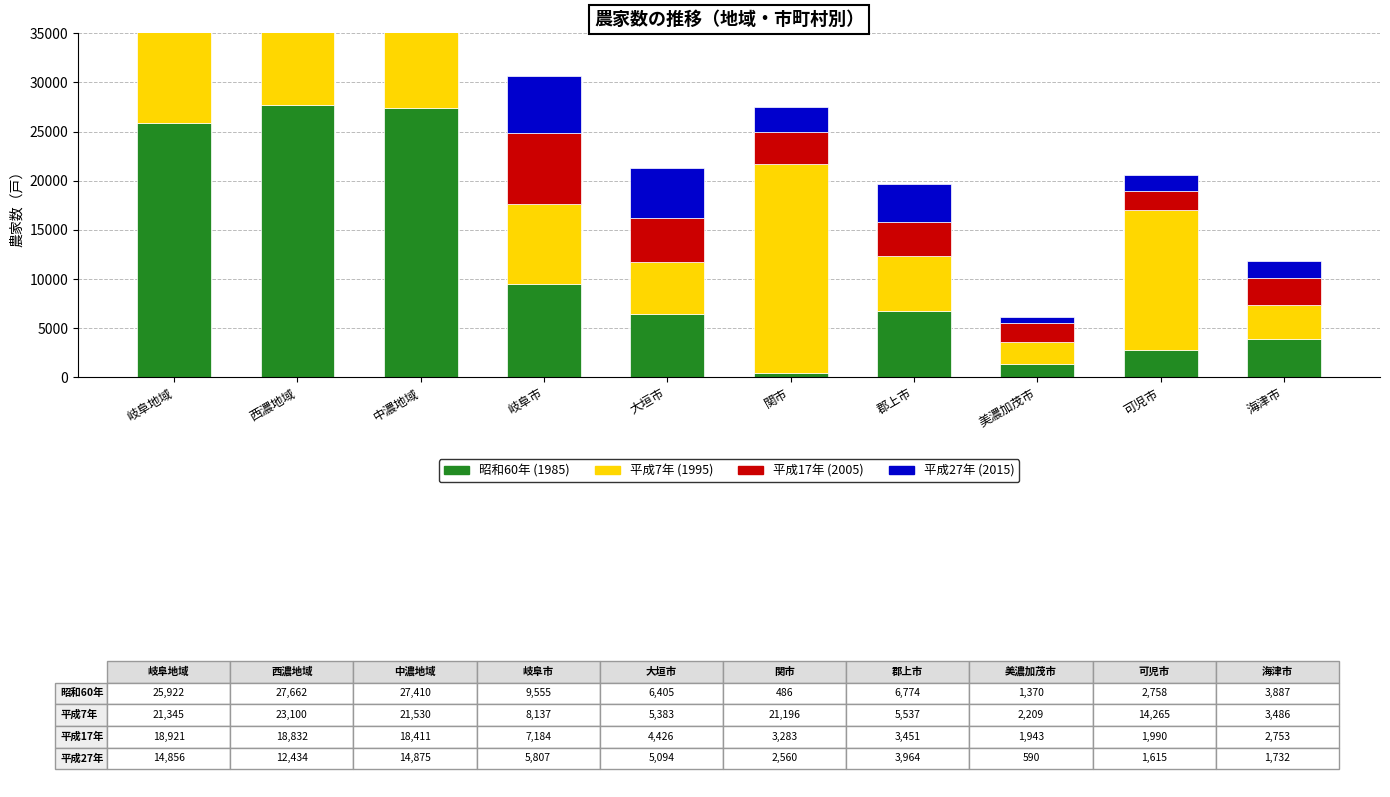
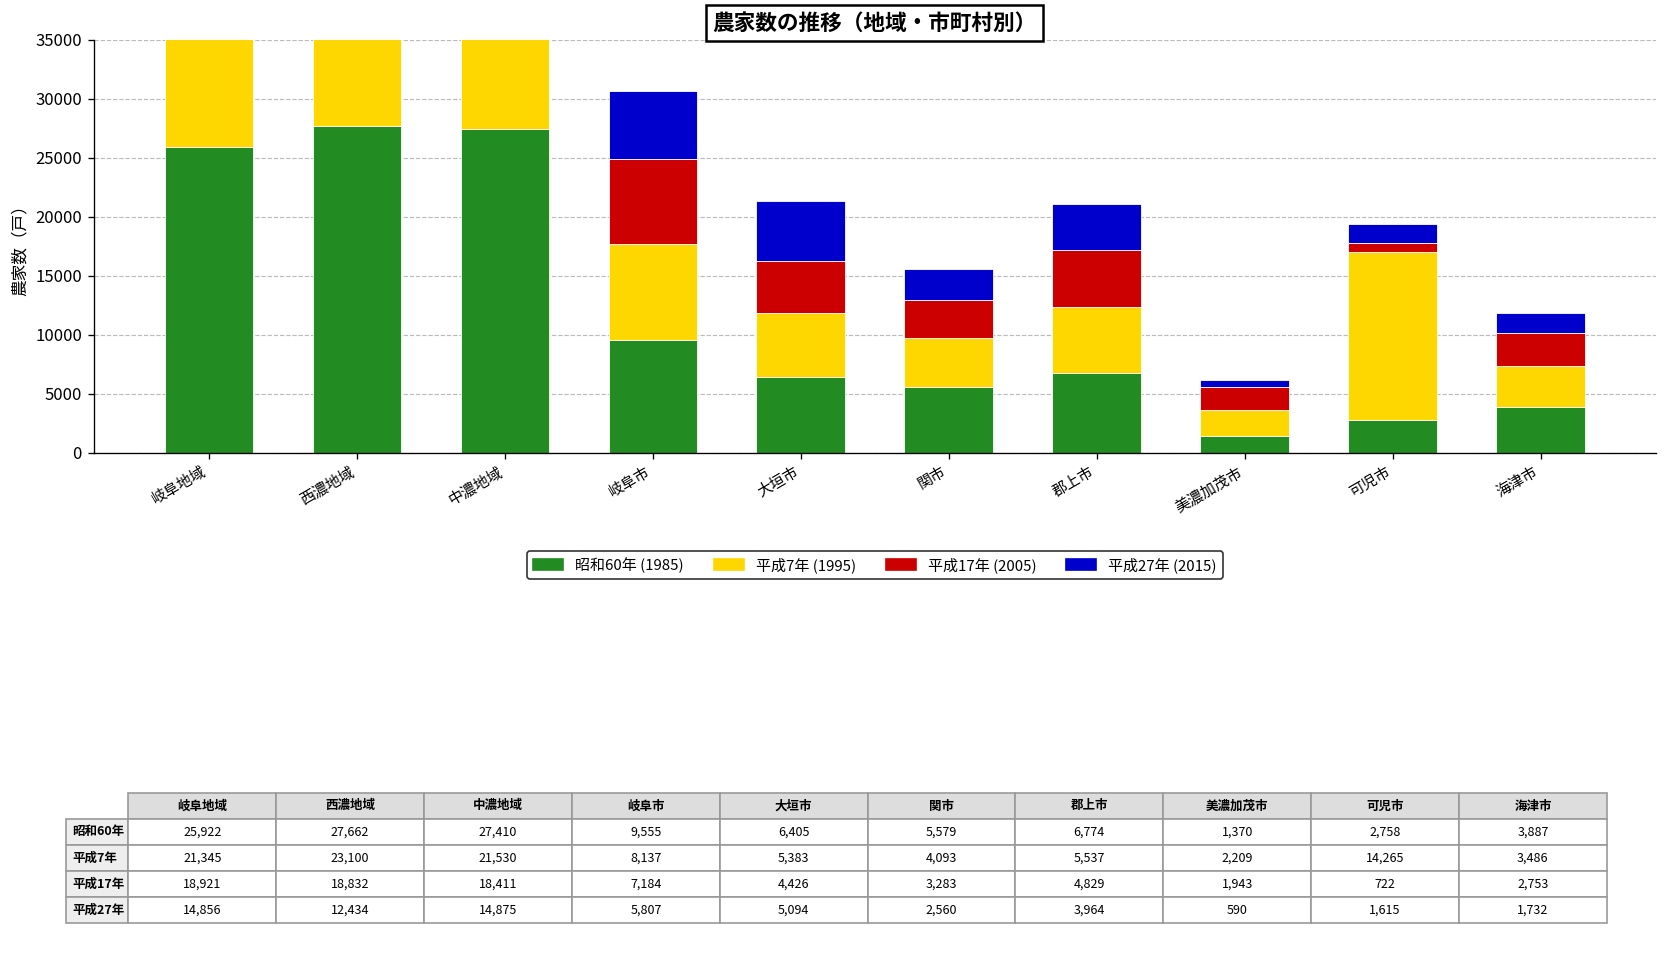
  {
    "昭和60年 (1985)": {
-     "関市": "486"
+     "関市": "5,579"
    },
    "平成7年 (1995)": {
-     "関市": "21,196"
+     "関市": "4,093"
    },
    "平成17年 (2005)": {
-     "郡上市": "3,451",
-     "可児市": "1,990"
+     "郡上市": "4,829",
+     "可児市": "722"
    },
    "平成27年 (2015)": {
      "岐阜市": "6000",
      "大垣市": "5000",
      "関市": "3000",
      "郡上市": "4000",
      "美濃加茂市": "1000",
      "可児市": "2000",
      "海津市": "2000"
    }
  }
